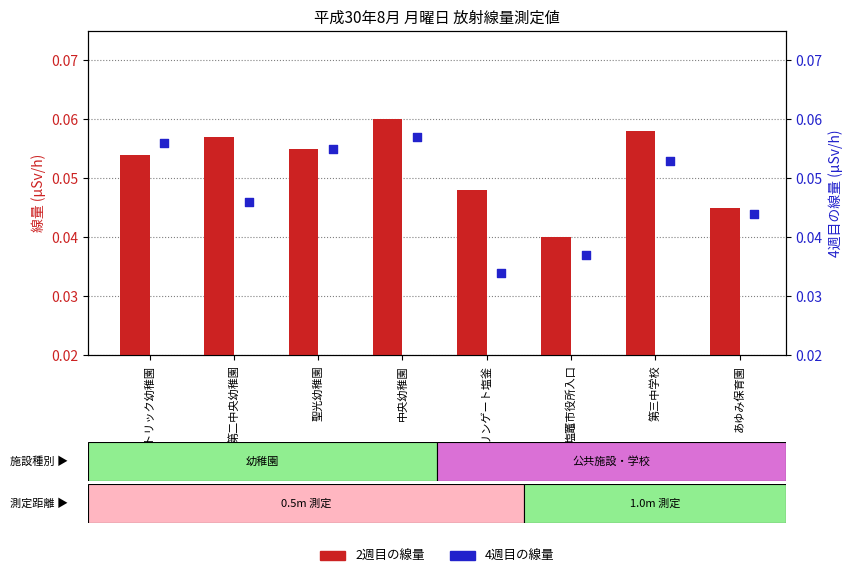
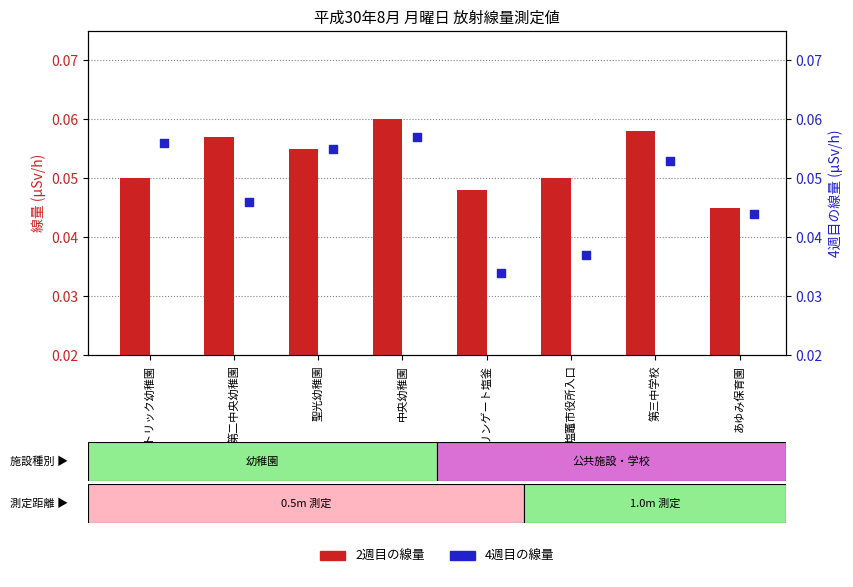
  {
    "2週目の線量": {
-     "カトリック幼稚園": 0.054,
+     "カトリック幼稚園": 0.050,
      "第二中央幼稚園": 0.057,
      "聖光幼稚園": 0.055,
      "中央幼稚園": 0.060,
      "マリンゲート塩釜": 0.048,
-     "塩竈市役所入口": 0.04,
+     "塩竈市役所入口": 0.05,
      "第三中学校": 0.058,
      "あゆみ保育園": 0.045
    }
  }
